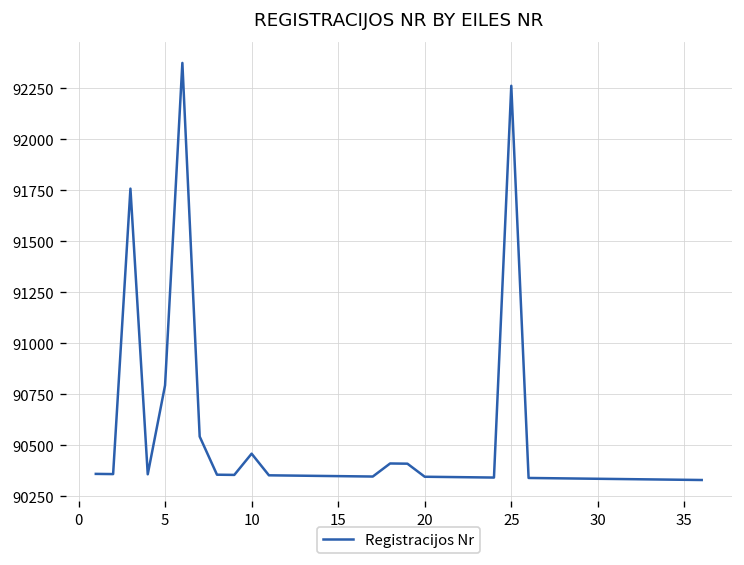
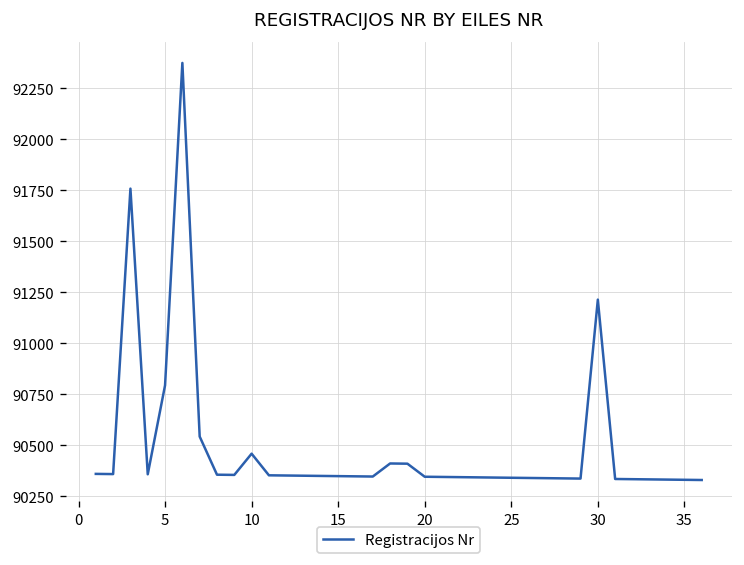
  {
    "5": 90790,
    "10": 90460,
    "15": 90350,
    "20": 90350,
-   "25": 92260,
-   "30": 90340,
+   "25": 90340,
+   "30": 91210,
    "35": 90330
  }
